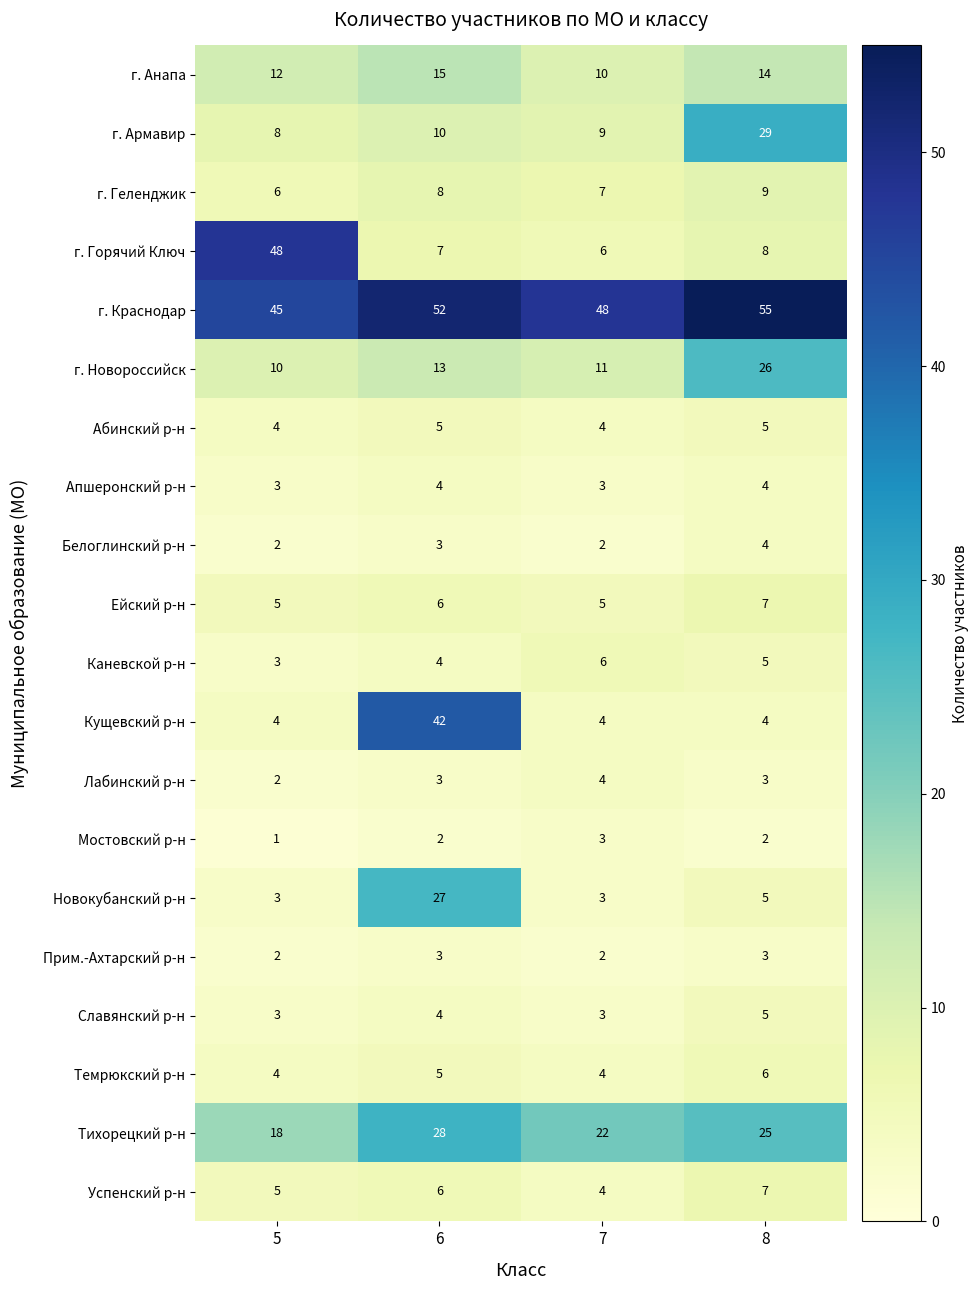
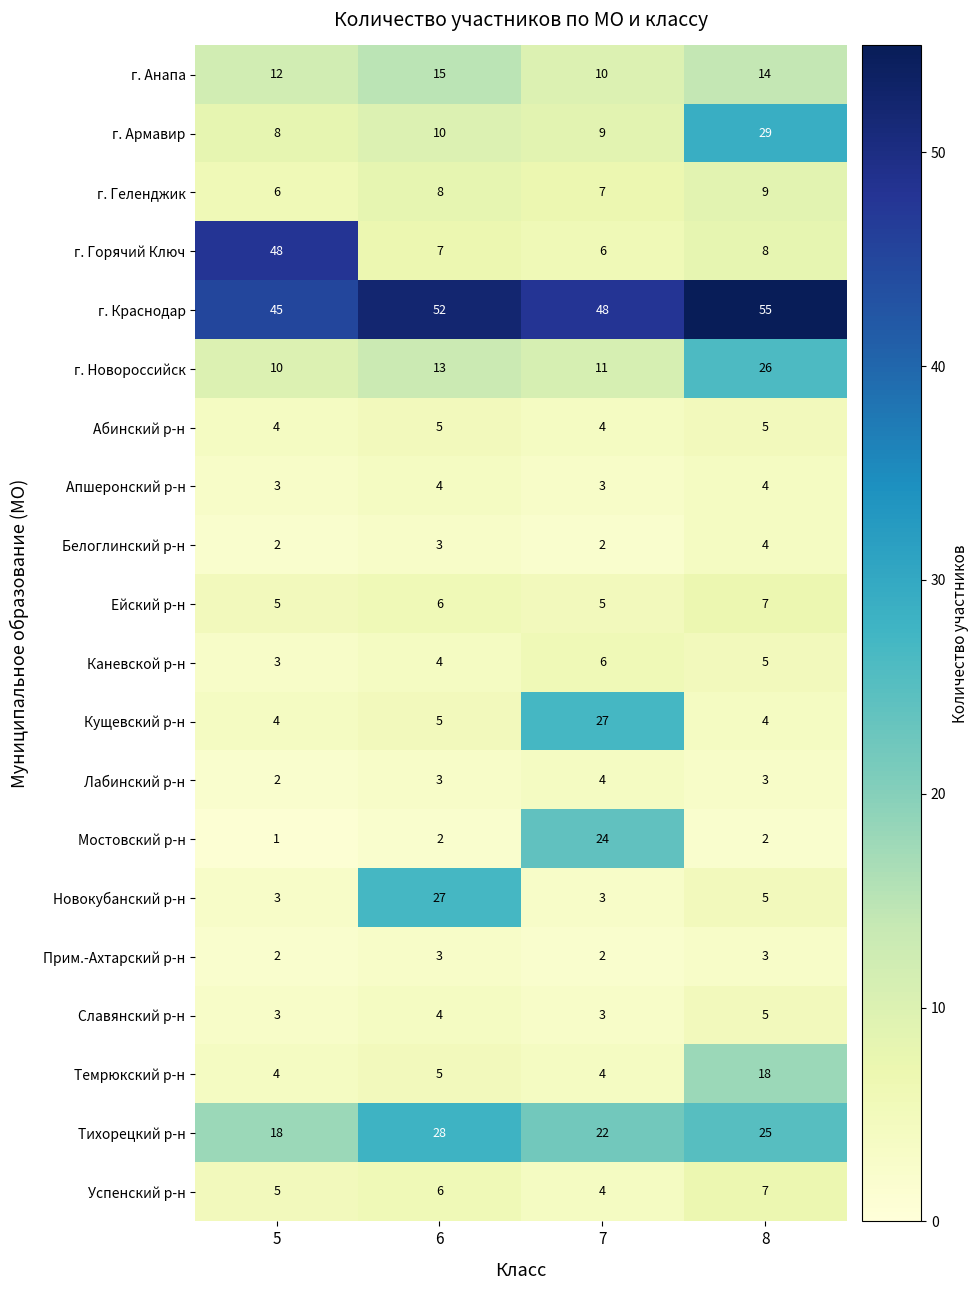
  {
    "г. Анапа": {
      "5": 12,
      "6": 15,
      "7": 10,
      "8": 14
    },
    "г. Армавир": {
      "5": 8,
      "6": 10,
      "7": 9,
      "8": 29
    },
    "г. Геленджик": {
      "5": 6,
      "6": 8,
      "7": 7,
      "8": 9
    },
    "г. Горячий Ключ": {
      "5": 48,
      "6": 7,
      "7": 6,
      "8": 8
    },
    "г. Краснодар": {
      "5": 45,
      "6": 52,
      "7": 48,
      "8": 55
    },
    "г. Новороссийск": {
      "5": 10,
      "6": 13,
      "7": 11,
      "8": 26
    },
    "Абинский р-н": {
      "5": 4,
      "6": 5,
      "7": 4,
      "8": 5
    },
    "Апшеронский р-н": {
      "5": 3,
      "6": 4,
      "7": 3,
      "8": 4
    },
    "Белоглинский р-н": {
      "5": 2,
      "6": 3,
      "7": 2,
      "8": 4
    },
    "Ейский р-н": {
      "5": 5,
      "6": 6,
      "7": 5,
      "8": 7
    },
    "Каневской р-н": {
      "5": 3,
      "6": 4,
      "7": 6,
      "8": 5
    },
    "Кущевский р-н": {
      "5": 4,
-     "6": 42,
-     "7": 4,
+     "6": 5,
+     "7": 27,
      "8": 4
    },
    "Лабинский р-н": {
      "5": 2,
      "6": 3,
      "7": 4,
      "8": 3
    },
    "Мостовский р-н": {
      "5": 1,
      "6": 2,
-     "7": 3,
+     "7": 24,
      "8": 2
    },
    "Новокубанский р-н": {
      "5": 3,
      "6": 27,
      "7": 3,
      "8": 5
    },
    "Прим.-Ахтарский р-н": {
      "5": 2,
      "6": 3,
      "7": 2,
      "8": 3
    },
    "Славянский р-н": {
      "5": 3,
      "6": 4,
      "7": 3,
      "8": 5
    },
    "Темрюкский р-н": {
      "5": 4,
      "6": 5,
      "7": 4,
-     "8": 6
+     "8": 18
    },
    "Тихорецкий р-н": {
      "5": 18,
      "6": 28,
      "7": 22,
      "8": 25
    },
    "Успенский р-н": {
      "5": 5,
      "6": 6,
      "7": 4,
      "8": 7
    }
  }
